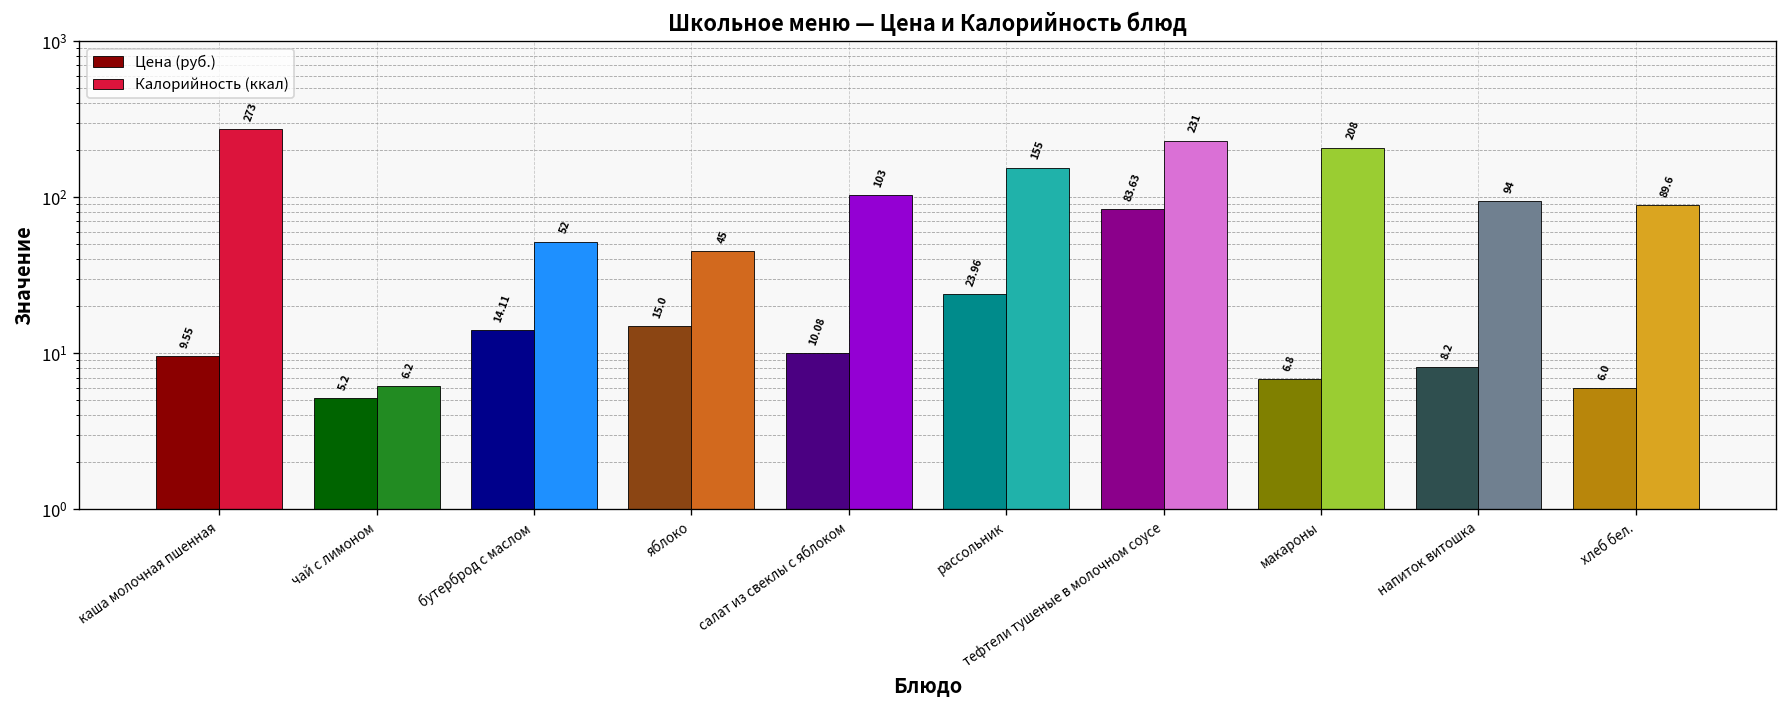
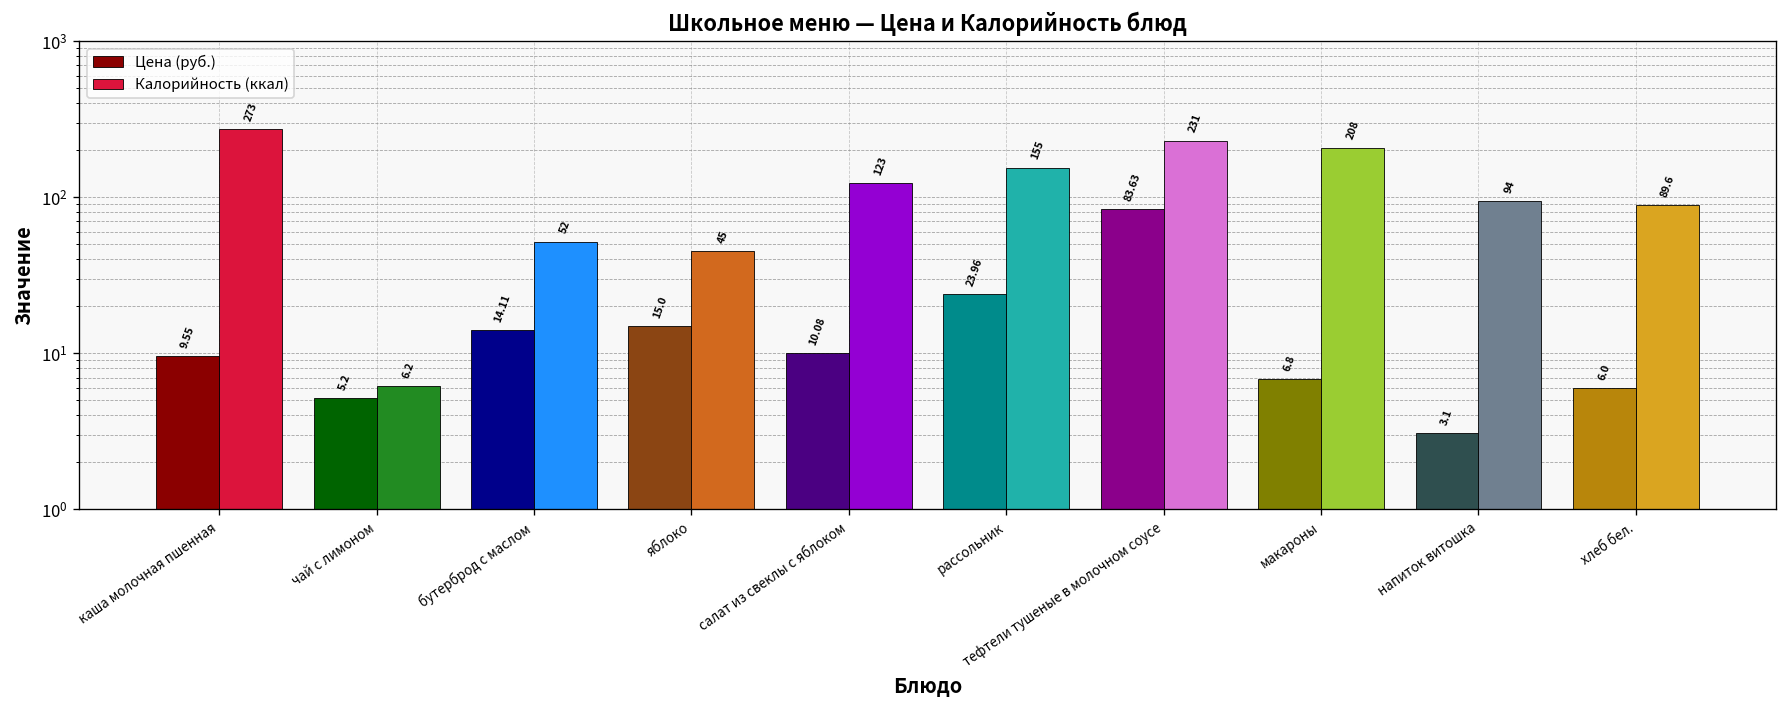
  {
    "Цена (руб.)": {
      "каша молочная пшенная": 9.55,
      "чай с лимоном": 5.2,
      "бутерброд с маслом": 14.11,
      "яблоко": 15.0,
      "салат из свеклы с яблоком": 10.08,
      "рассольник": 23.96,
      "тефтели тушеные в молочном соусе": 83.63,
      "макароны": 6.8,
-     "напиток витошка": 8.2,
+     "напиток витошка": 3.1,
      "хлеб бел.": 6.0
    },
    "Калорийность (ккал)": {
      "каша молочная пшенная": 273,
      "чай с лимоном": 6.2,
      "бутерброд с маслом": 52,
      "яблоко": 45,
-     "салат из свеклы с яблоком": 103,
+     "салат из свеклы с яблоком": 123,
      "рассольник": 155,
      "тефтели тушеные в молочном соусе": 231,
      "макароны": 208,
      "напиток витошка": 94,
      "хлеб бел.": 89.6
    }
  }
